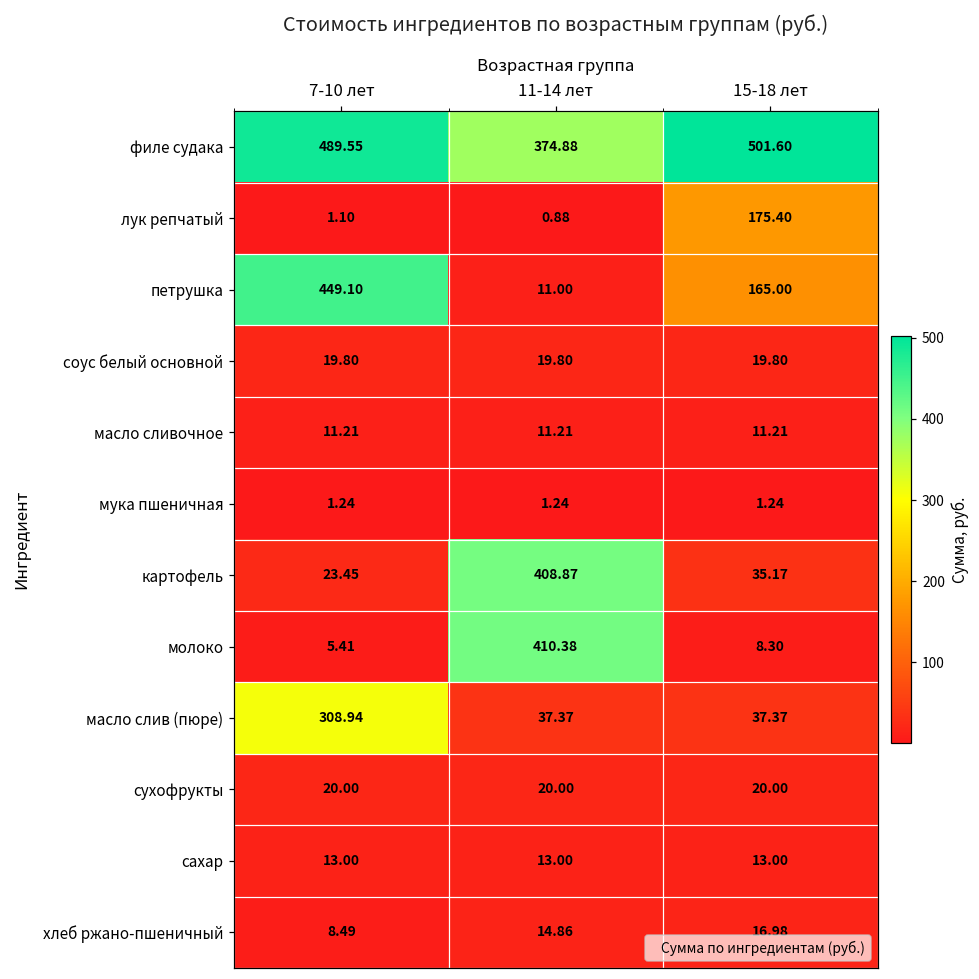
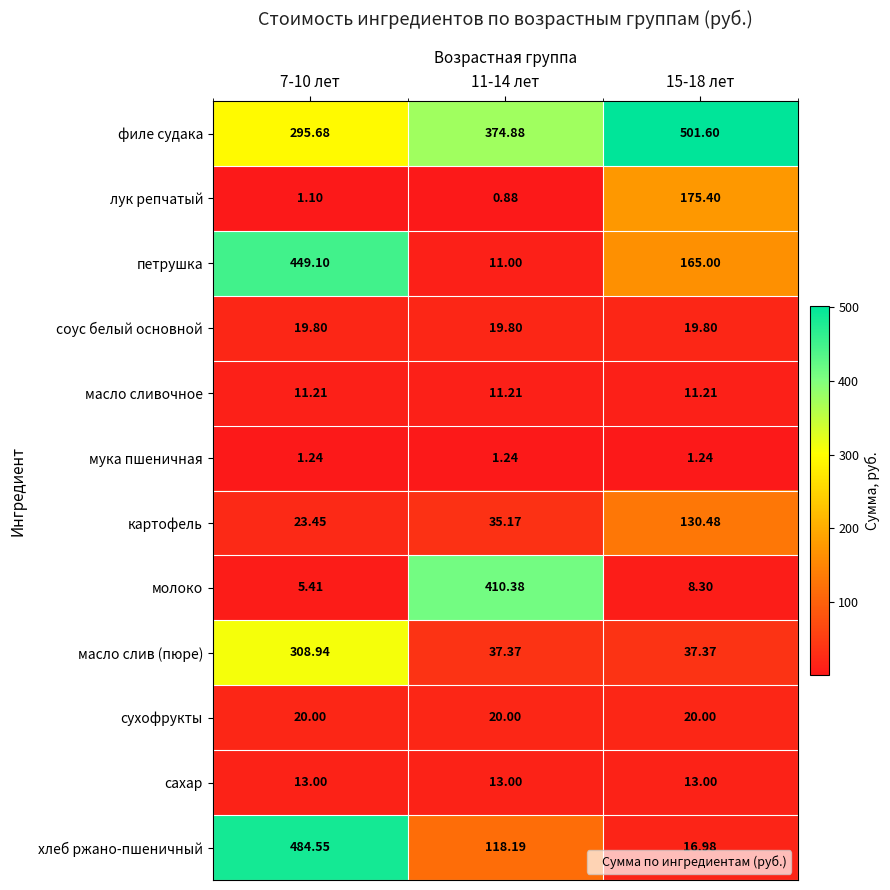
  {
    "филе судака": {
-     "7-10 лет": 489.55,
+     "7-10 лет": 295.68,
      "11-14 лет": 374.88,
      "15-18 лет": 501.60
    },
    "лук репчатый": {
      "7-10 лет": 1.10,
      "11-14 лет": 0.88,
      "15-18 лет": 175.40
    },
    "петрушка": {
      "7-10 лет": 449.10,
      "11-14 лет": 11.00,
      "15-18 лет": 165.00
    },
    "соус белый основной": {
      "7-10 лет": 19.80,
      "11-14 лет": 19.80,
      "15-18 лет": 19.80
    },
    "масло сливочное": {
      "7-10 лет": 11.21,
      "11-14 лет": 11.21,
      "15-18 лет": 11.21
    },
    "мука пшеничная": {
      "7-10 лет": 1.24,
      "11-14 лет": 1.24,
      "15-18 лет": 1.24
    },
    "картофель": {
      "7-10 лет": 23.45,
-     "11-14 лет": 408.87,
-     "15-18 лет": 35.17
+     "11-14 лет": 35.17,
+     "15-18 лет": 130.48
    },
    "молоко": {
      "7-10 лет": 5.41,
      "11-14 лет": 410.38,
      "15-18 лет": 8.30
    },
    "масло слив (пюре)": {
      "7-10 лет": 308.94,
      "11-14 лет": 37.37,
      "15-18 лет": 37.37
    },
    "сухофрукты": {
      "7-10 лет": 20.00,
      "11-14 лет": 20.00,
      "15-18 лет": 20.00
    },
    "сахар": {
      "7-10 лет": 13.00,
      "11-14 лет": 13.00,
      "15-18 лет": 13.00
    },
    "хлеб ржано-пшеничный": {
-     "7-10 лет": 8.49,
-     "11-14 лет": 14.86
+     "7-10 лет": 484.55,
+     "11-14 лет": 118.19
    }
  }
